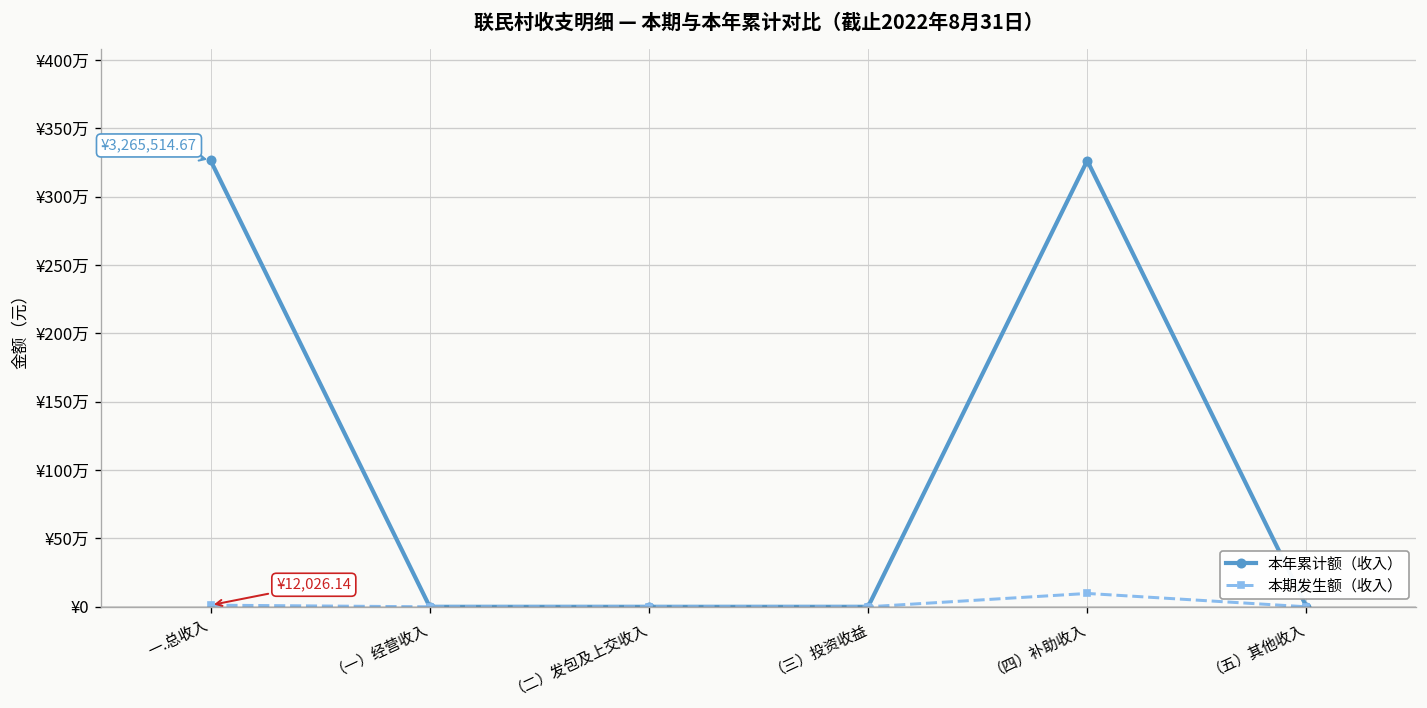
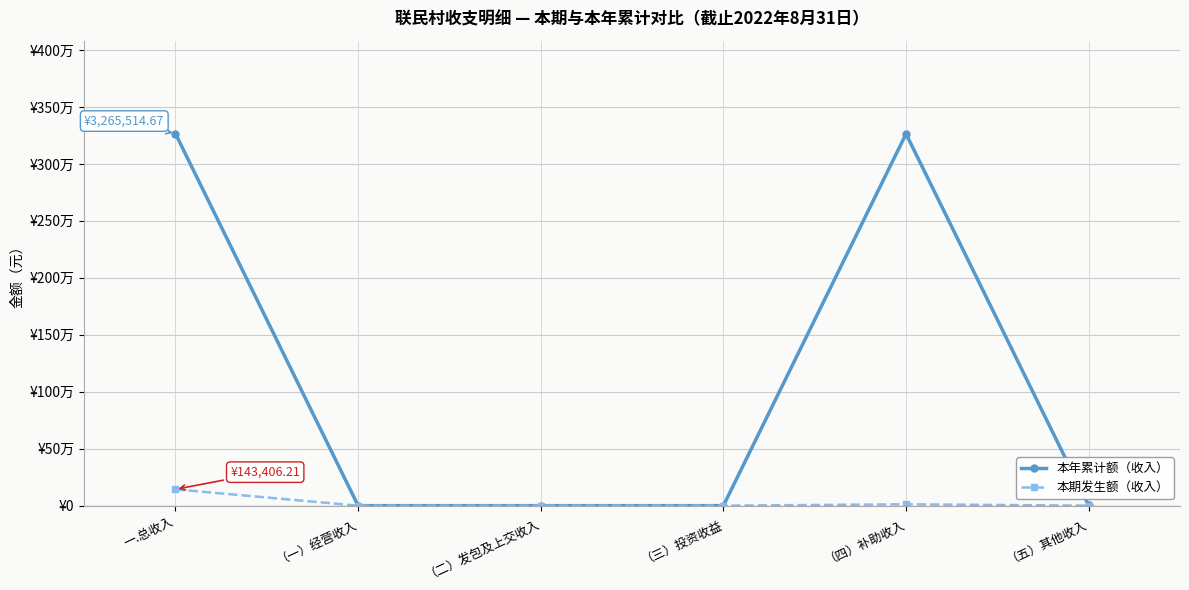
  {
    "本年累计额（收入）": {
      "（四）补助收入": "¥326万"
    },
    "本期发生额（收入）": {
-     "一.总收入": "¥12,026.14",
-     "（四）补助收入": "¥10万"
+     "一.总收入": "¥143,406.21",
+     "（四）补助收入": "¥1万"
    }
  }
